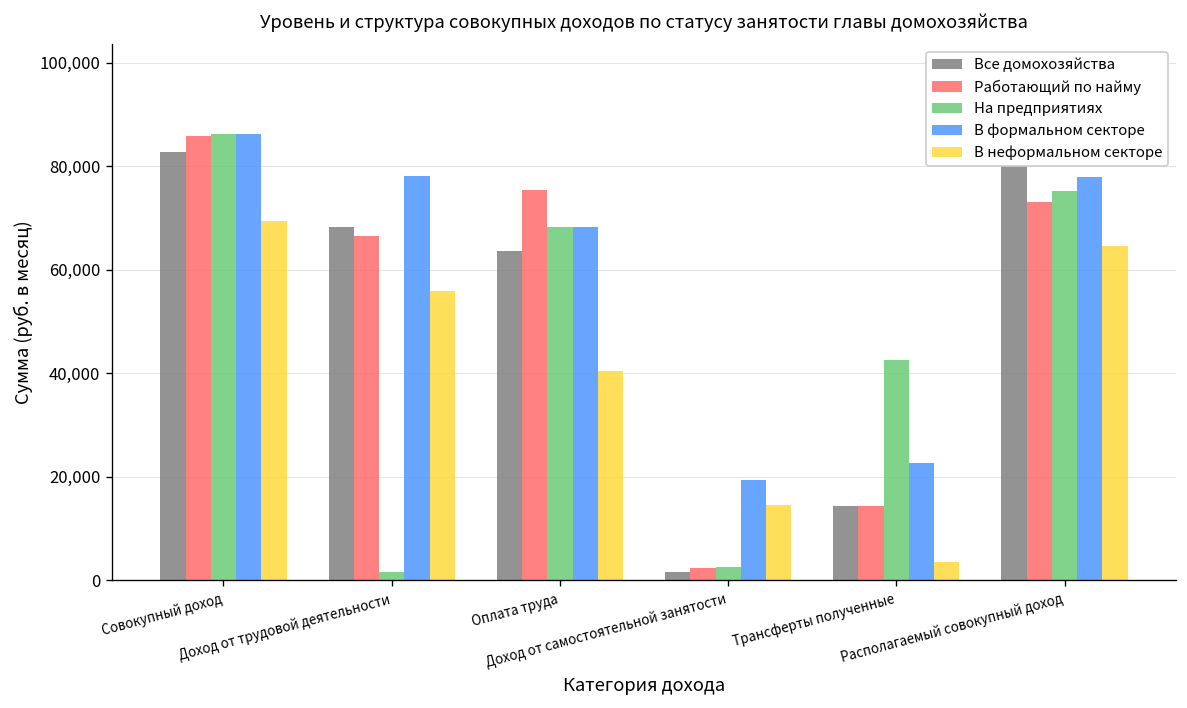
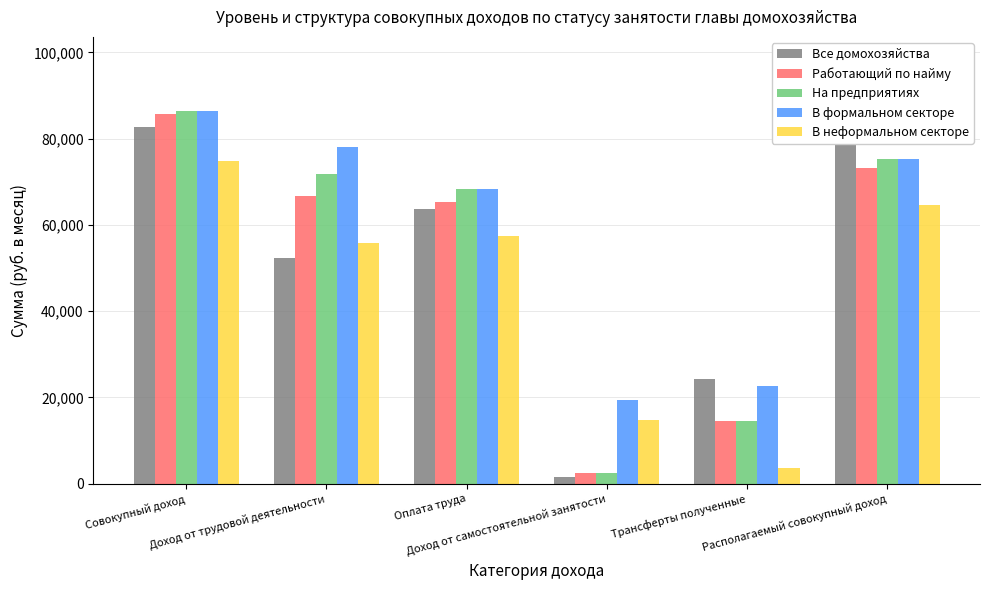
  {
    "Все домохозяйства": {
      "Совокупный доход": "83,000",
-     "Доход от трудовой деятельности": "68,000",
+     "Доход от трудовой деятельности": "52,000",
      "Оплата труда": "64,000",
      "Доход от самостоятельной занятости": "2,000",
-     "Трансферты полученные": "14,000"
+     "Трансферты полученные": "24,000"
    },
    "Работающий по найму": {
      "Совокупный доход": "86,000",
      "Доход от трудовой деятельности": "67,000",
-     "Оплата труда": "75,000",
+     "Оплата труда": "65,000",
      "Доход от самостоятельной занятости": "2,000",
      "Трансферты полученные": "14,000",
      "Располагаемый совокупный доход": "73,000"
    },
    "На предприятиях": {
      "Совокупный доход": "86,000",
-     "Доход от трудовой деятельности": "2,000",
+     "Доход от трудовой деятельности": "72,000",
      "Оплата труда": "68,000",
      "Доход от самостоятельной занятости": "3,000",
-     "Трансферты полученные": "43,000",
+     "Трансферты полученные": "15,000",
      "Располагаемый совокупный доход": "75,000"
    },
    "В формальном секторе": {
      "Совокупный доход": "86,000",
      "Доход от трудовой деятельности": "78,000",
      "Оплата труда": "68,000",
      "Доход от самостоятельной занятости": "19,000",
      "Трансферты полученные": "23,000",
-     "Располагаемый совокупный доход": "78,000"
+     "Располагаемый совокупный доход": "75,000"
    },
    "В неформальном секторе": {
-     "Совокупный доход": "69,000",
+     "Совокупный доход": "75,000",
      "Доход от трудовой деятельности": "56,000",
-     "Оплата труда": "41,000",
+     "Оплата труда": "57,000",
      "Доход от самостоятельной занятости": "15,000",
      "Трансферты полученные": "4,000",
      "Располагаемый совокупный доход": "65,000"
    }
  }
